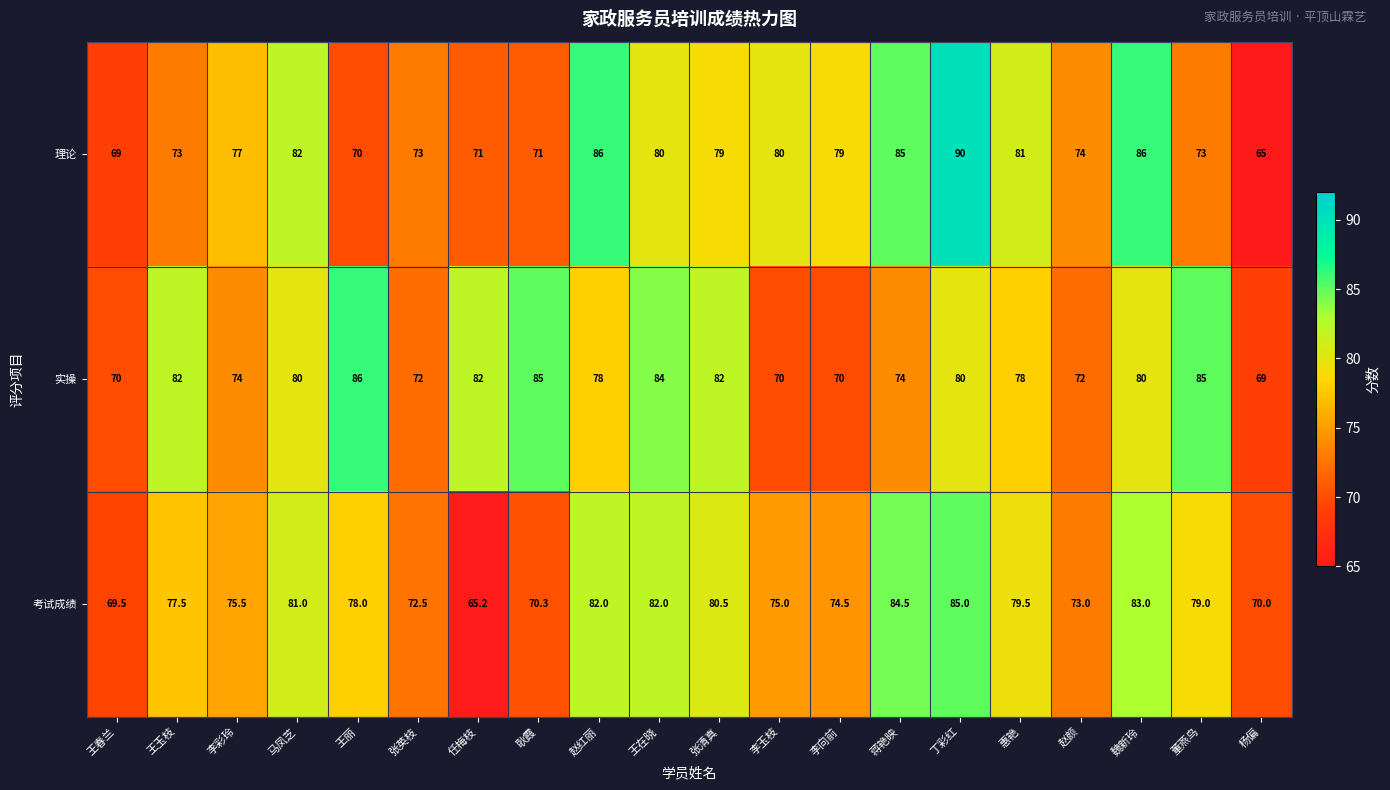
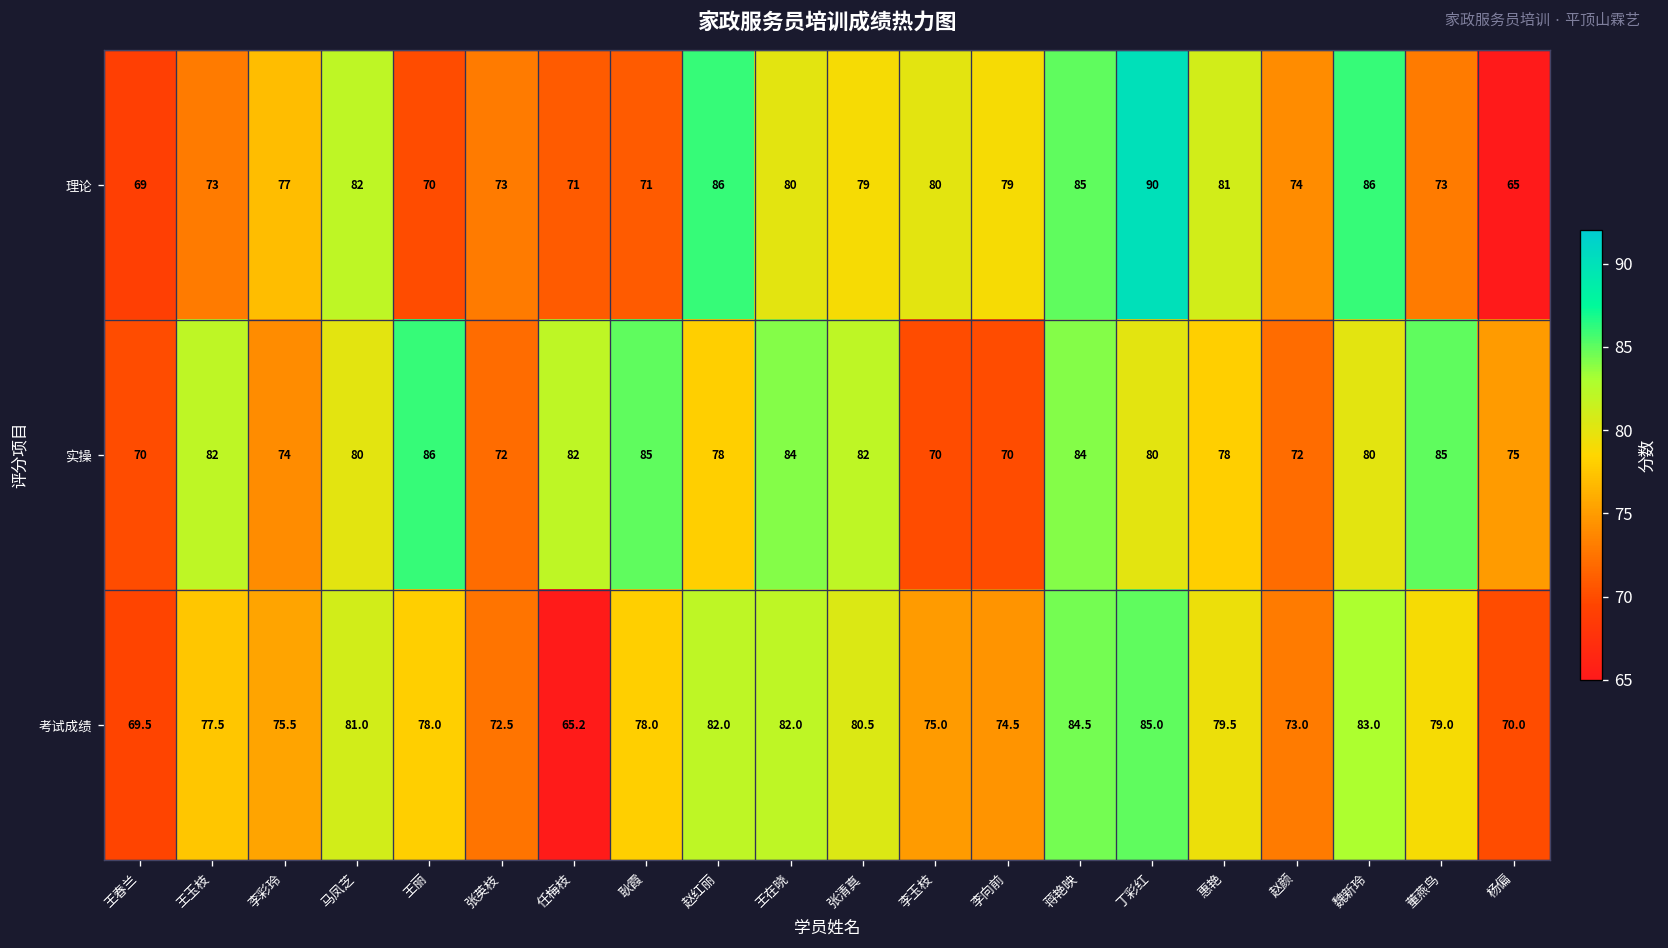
  {
    "理论": {
      "王春兰": 69,
      "王玉枝": 73,
      "李彩玲": 77,
      "马凤芝": 82,
      "王丽": 70,
      "张英枝": 73,
      "任梅枝": 71,
      "耿霞": 71,
      "赵红丽": 86,
      "王在晓": 80,
      "张清真": 79,
      "李玉枝": 80,
      "李向前": 79,
      "蒋艳映": 85,
      "丁彩红": 90,
      "惠艳": 81,
      "赵颜": 74,
      "魏新玲": 86,
      "董燕鸟": 73,
      "杨偏": 65
    },
    "实操": {
      "王春兰": 70,
      "王玉枝": 82,
      "李彩玲": 74,
      "马凤芝": 80,
      "王丽": 86,
      "张英枝": 72,
      "任梅枝": 82,
      "耿霞": 85,
      "赵红丽": 78,
      "王在晓": 84,
      "张清真": 82,
      "李玉枝": 70,
      "李向前": 70,
-     "蒋艳映": 74,
+     "蒋艳映": 84,
      "丁彩红": 80,
      "惠艳": 78,
      "赵颜": 72,
      "魏新玲": 80,
      "董燕鸟": 85,
-     "杨偏": 69
+     "杨偏": 75
    },
    "考试成绩": {
      "王春兰": 69.5,
      "王玉枝": 77.5,
      "李彩玲": 75.5,
      "马凤芝": 81.0,
      "王丽": 78.0,
      "张英枝": 72.5,
      "任梅枝": 65.2,
-     "耿霞": 70.3,
+     "耿霞": 78.0,
      "赵红丽": 82.0,
      "王在晓": 82.0,
      "张清真": 80.5,
      "李玉枝": 75.0,
      "李向前": 74.5,
      "蒋艳映": 84.5,
      "丁彩红": 85.0,
      "惠艳": 79.5,
      "赵颜": 73.0,
      "魏新玲": 83.0,
      "董燕鸟": 79.0,
      "杨偏": 70.0
    }
  }
